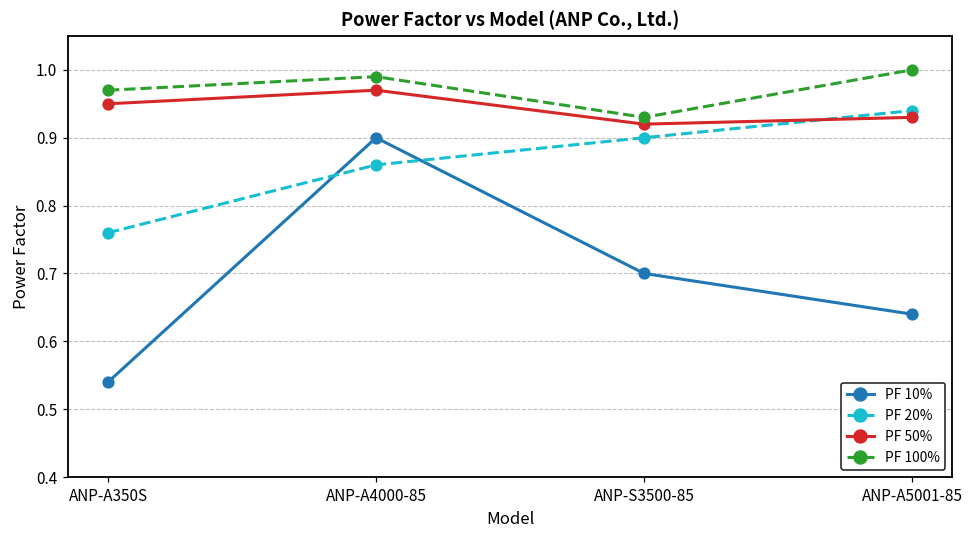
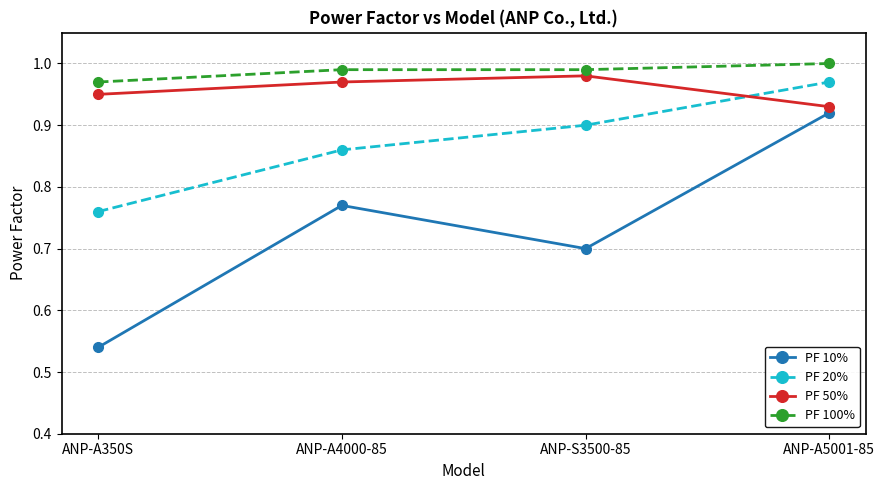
  {
    "PF 10%": {
      "ANP-A350S": 0.54,
-     "ANP-A4000-85": 0.90,
+     "ANP-A4000-85": 0.77,
      "ANP-S3500-85": 0.70,
-     "ANP-A5001-85": 0.64
+     "ANP-A5001-85": 0.92
    },
    "PF 20%": {
      "ANP-A350S": 0.76,
      "ANP-A4000-85": 0.86,
      "ANP-S3500-85": 0.90,
-     "ANP-A5001-85": 0.94
+     "ANP-A5001-85": 0.97
    },
    "PF 50%": {
      "ANP-A350S": 0.95,
      "ANP-A4000-85": 0.97,
-     "ANP-S3500-85": 0.92,
+     "ANP-S3500-85": 0.98,
      "ANP-A5001-85": 0.93
    },
    "PF 100%": {
      "ANP-A350S": 0.97,
      "ANP-A4000-85": 0.99,
-     "ANP-S3500-85": 0.93,
+     "ANP-S3500-85": 0.99,
      "ANP-A5001-85": 1.00
    }
  }
